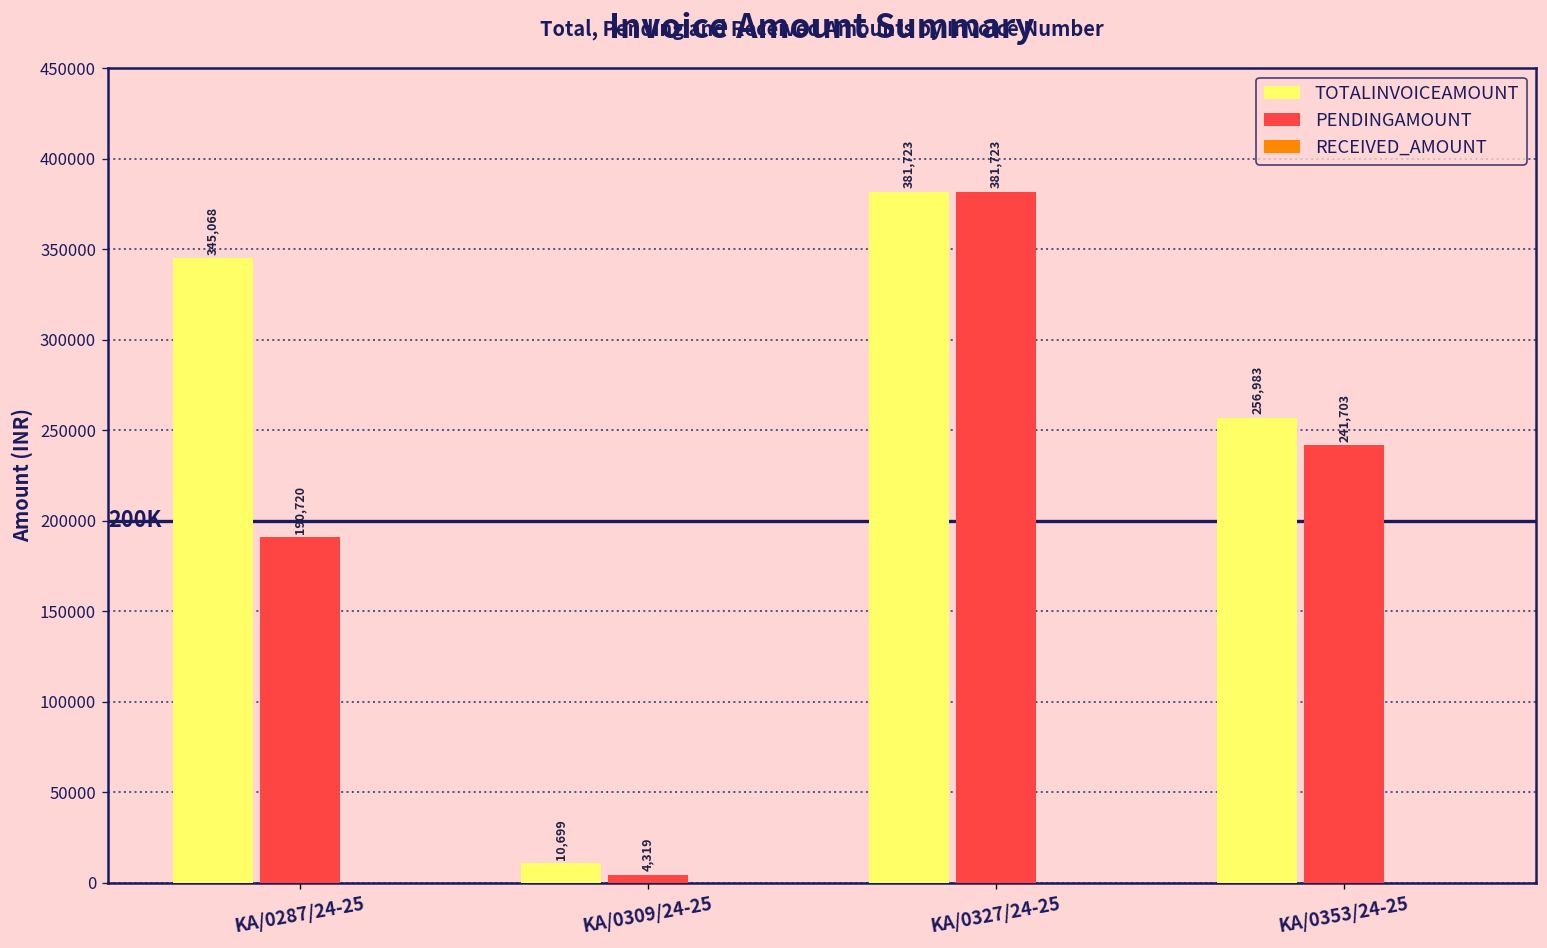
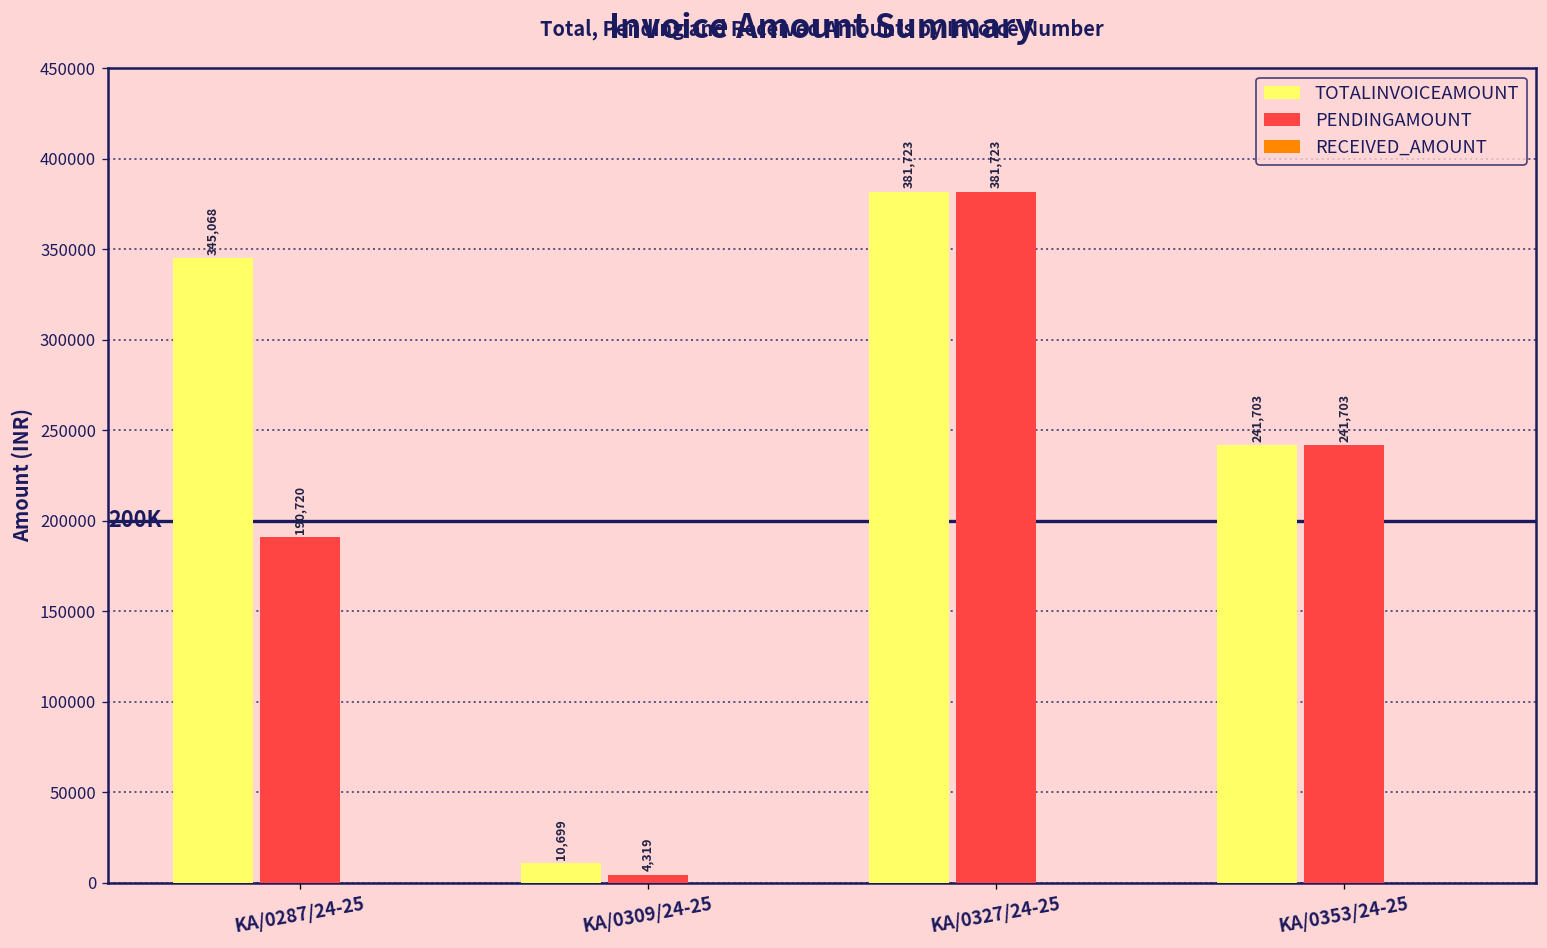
  {
    "TOTALINVOICEAMOUNT": {
      "KA/0287/24-25": "345,068",
      "KA/0309/24-25": "10,699",
      "KA/0327/24-25": "381,723",
-     "KA/0353/24-25": "256,983"
+     "KA/0353/24-25": "241,703"
    },
    "PENDINGAMOUNT": {
      "KA/0287/24-25": "190,720",
      "KA/0309/24-25": "4,319",
      "KA/0327/24-25": "381,723",
      "KA/0353/24-25": "241,703"
    },
    "RECEIVED_AMOUNT": {
      "KA/0287/24-25": "0",
      "KA/0309/24-25": "0",
      "KA/0327/24-25": "0",
      "KA/0353/24-25": "0"
    }
  }
